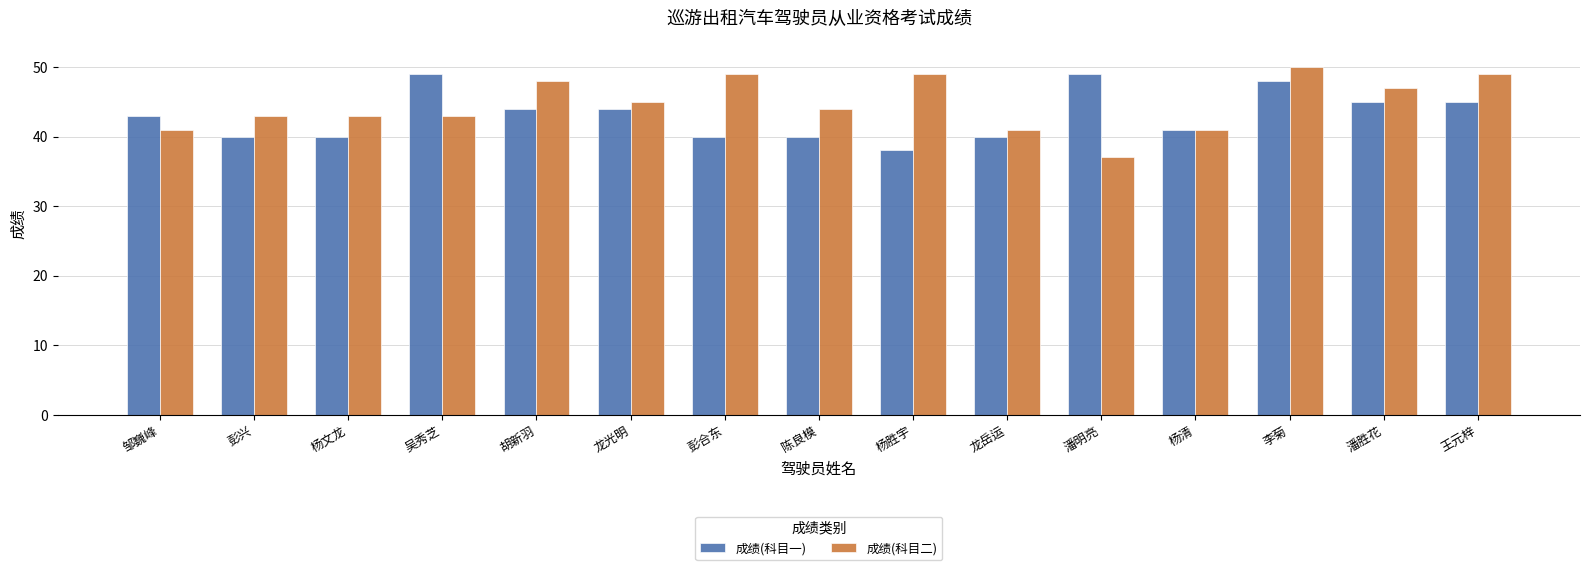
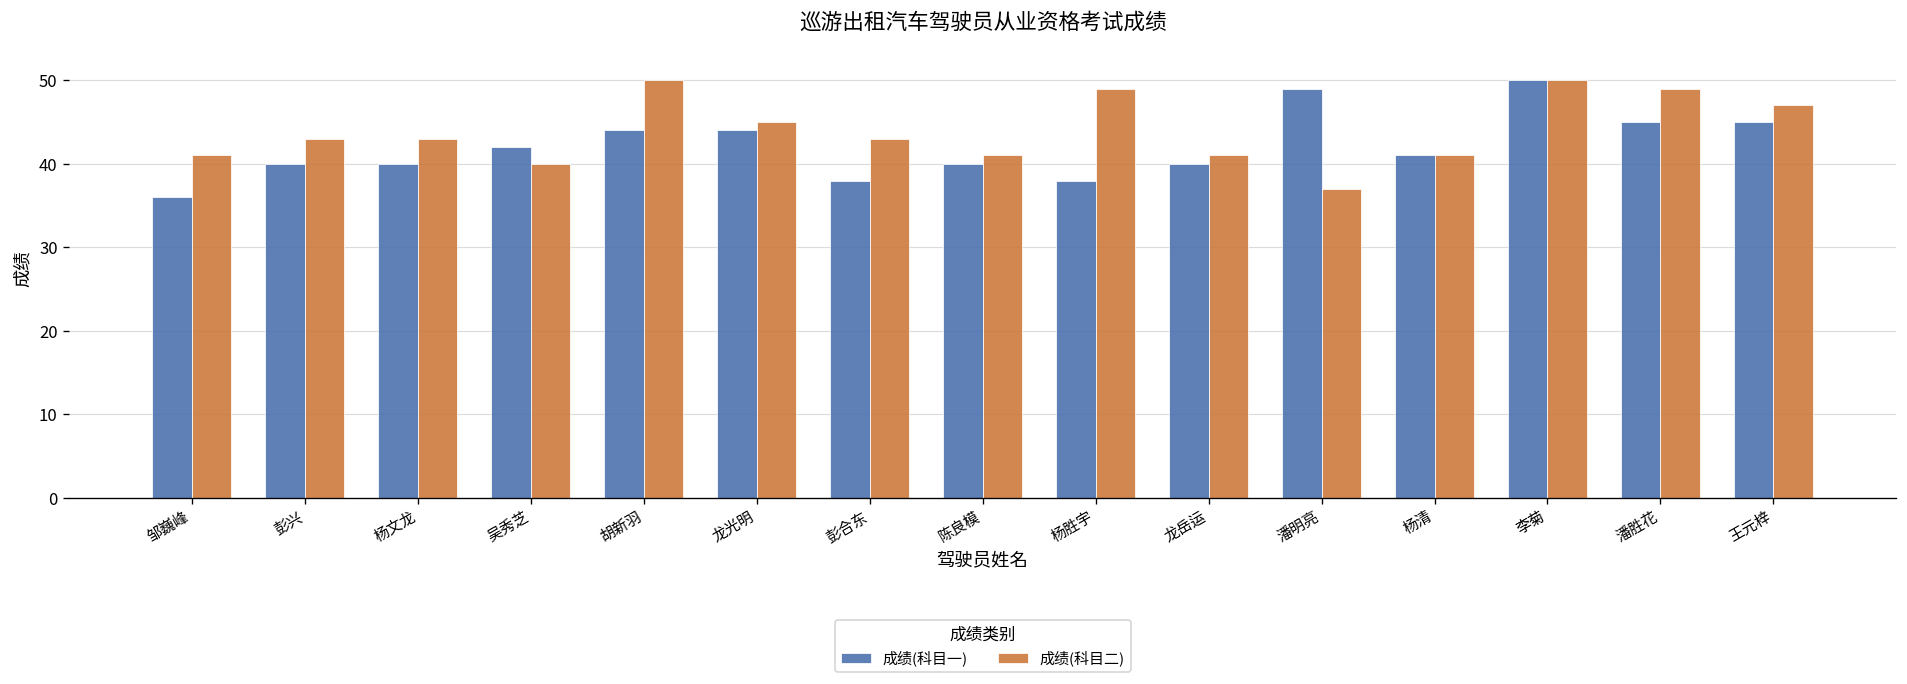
  {
    "成绩(科目一)": {
-     "邹巍峰": 43,
+     "邹巍峰": 36,
      "彭兴": 40,
      "杨文龙": 40,
-     "吴秀芝": 49,
+     "吴秀芝": 42,
      "胡新羽": 44,
      "龙光明": 44,
-     "彭合东": 40,
+     "彭合东": 38,
      "陈良模": 40,
      "杨胜宇": 38,
      "龙岳运": 40,
      "潘明亮": 49,
      "杨清": 41,
-     "李菊": 48,
+     "李菊": 50,
      "潘胜花": 45,
      "王元梓": 45
    },
    "成绩(科目二)": {
      "邹巍峰": 41,
      "彭兴": 43,
      "杨文龙": 43,
-     "吴秀芝": 43,
-     "胡新羽": 48,
+     "吴秀芝": 40,
+     "胡新羽": 50,
      "龙光明": 45,
-     "彭合东": 49,
-     "陈良模": 44,
+     "彭合东": 43,
+     "陈良模": 41,
      "杨胜宇": 49,
      "龙岳运": 41,
      "潘明亮": 37,
      "杨清": 41,
      "李菊": 50,
-     "潘胜花": 47,
-     "王元梓": 49
+     "潘胜花": 49,
+     "王元梓": 47
    }
  }
